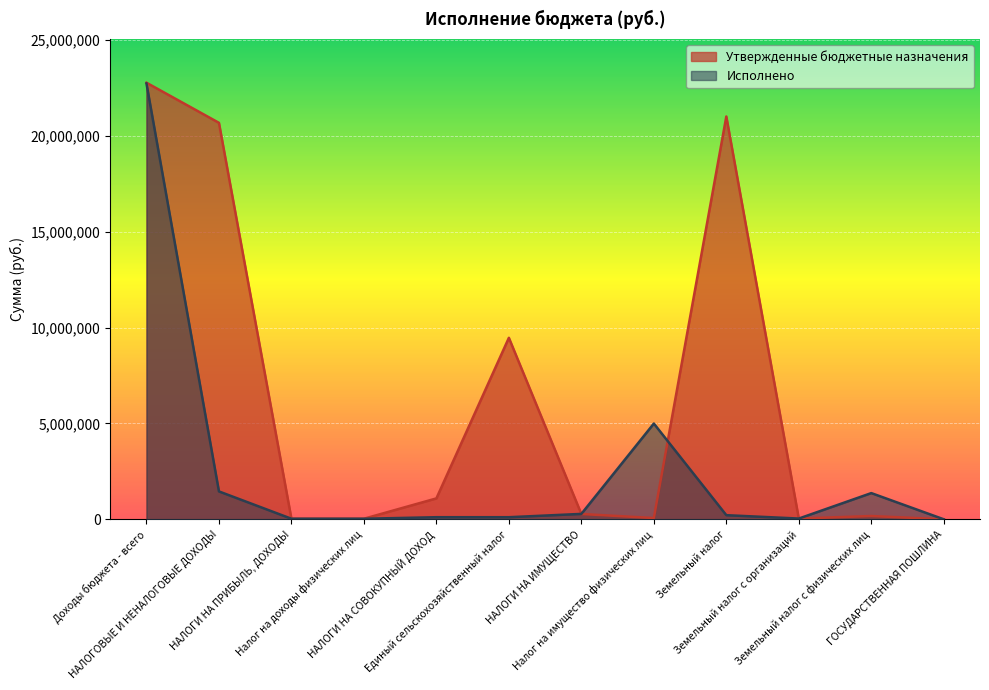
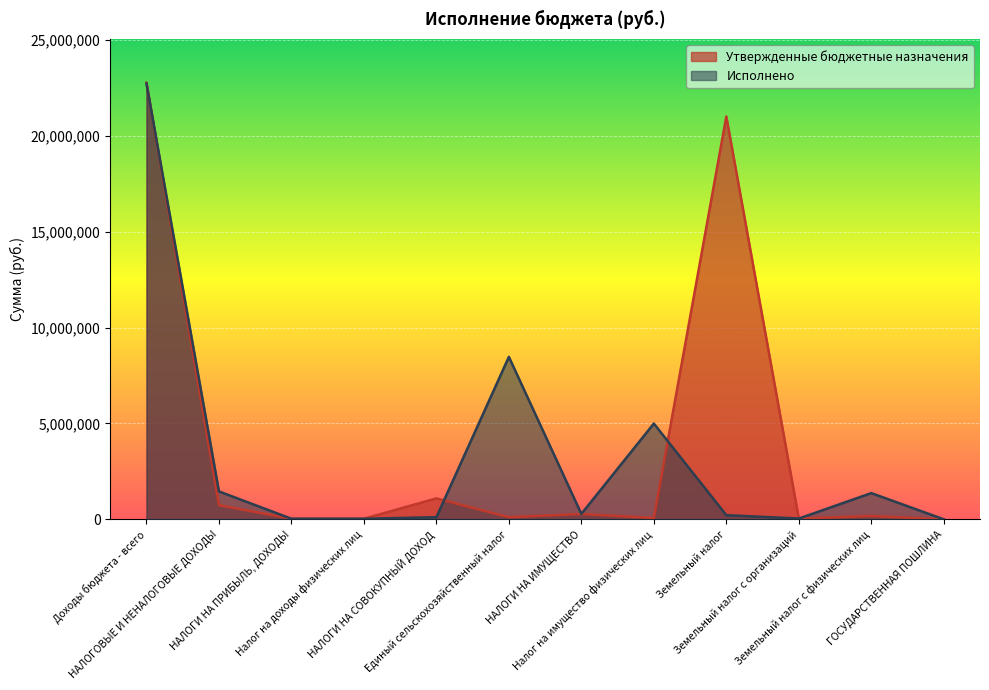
  {
    "Утвержденные бюджетные назначения": {
-     "НАЛОГОВЫЕ И НЕНАЛОГОВЫЕ ДОХОДЫ": "20,700,000",
+     "НАЛОГОВЫЕ И НЕНАЛОГОВЫЕ ДОХОДЫ": "700,000",
      "НАЛОГИ НА СОВОКУПНЫЙ ДОХОД": "1,100,000",
-     "Единый сельскохозяйственный налог": "9,500,000",
+     "Единый сельскохозяйственный налог": "100,000",
      "Налог на имущество физических лиц": "100,000",
      "Земельный налог": "21,000,000",
      "Земельный налог с физических лиц": "200,000"
    },
    "Исполнено": {
      "НАЛОГОВЫЕ И НЕНАЛОГОВЫЕ ДОХОДЫ": "1,500,000",
      "НАЛОГИ НА СОВОКУПНЫЙ ДОХОД": "100,000",
-     "Единый сельскохозяйственный налог": "100,000",
+     "Единый сельскохозяйственный налог": "8,500,000",
      "Налог на имущество физических лиц": "5,000,000",
      "Земельный налог": "200,000",
      "Земельный налог с физических лиц": "1,400,000"
    }
  }
